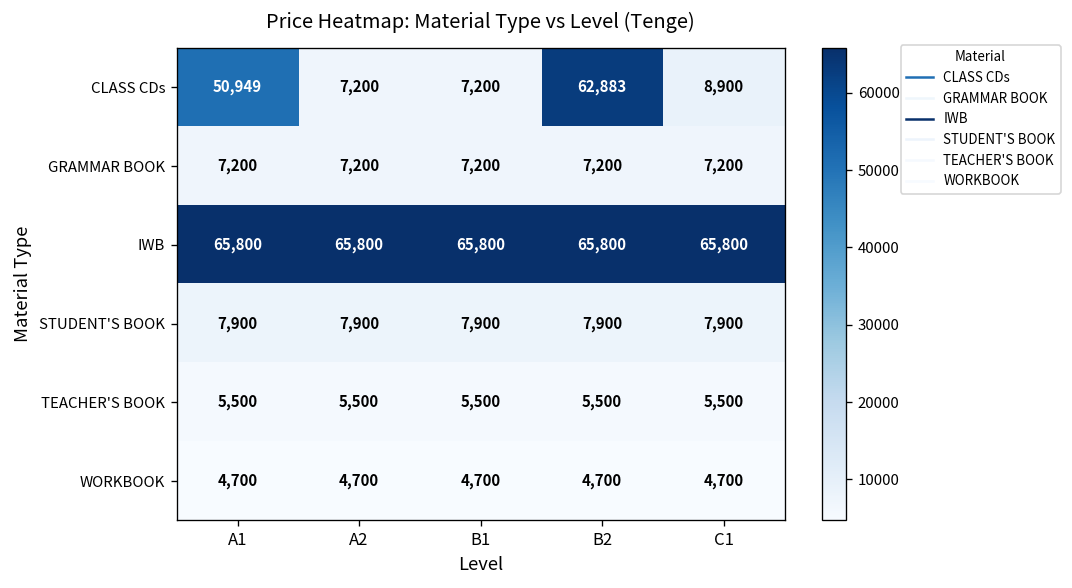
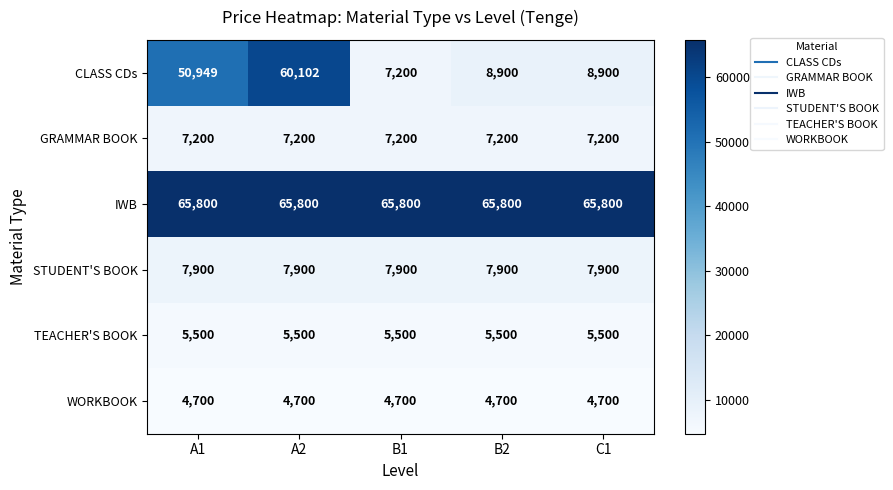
  {
    "CLASS CDs": {
      "A1": "50,949",
-     "A2": "7,200",
+     "A2": "60,102",
      "B1": "7,200",
-     "B2": "62,883",
+     "B2": "8,900",
      "C1": "8,900"
    },
    "GRAMMAR BOOK": {
      "A1": "7,200",
      "A2": "7,200",
      "B1": "7,200",
      "B2": "7,200",
      "C1": "7,200"
    },
    "IWB": {
      "A1": "65,800",
      "A2": "65,800",
      "B1": "65,800",
      "B2": "65,800",
      "C1": "65,800"
    },
    "STUDENT'S BOOK": {
      "A1": "7,900",
      "A2": "7,900",
      "B1": "7,900",
      "B2": "7,900",
      "C1": "7,900"
    },
    "TEACHER'S BOOK": {
      "A1": "5,500",
      "A2": "5,500",
      "B1": "5,500",
      "B2": "5,500",
      "C1": "5,500"
    },
    "WORKBOOK": {
      "A1": "4,700",
      "A2": "4,700",
      "B1": "4,700",
      "B2": "4,700",
      "C1": "4,700"
    }
  }
